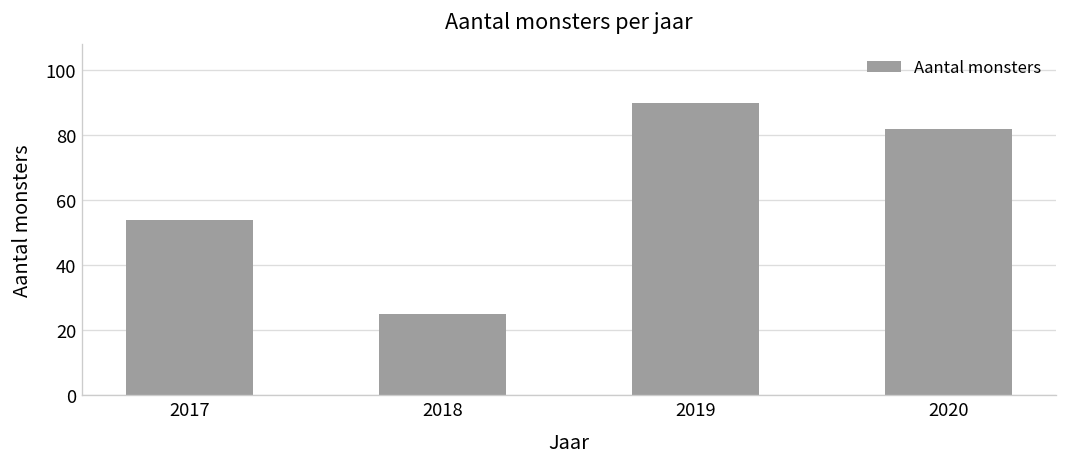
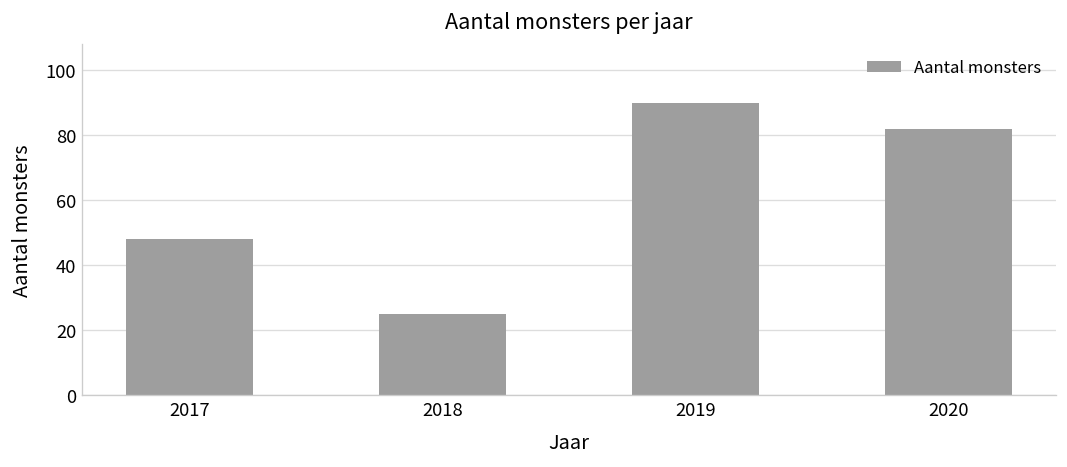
  {
-   "2017": 54,
+   "2017": 48,
    "2018": 25,
    "2019": 90,
    "2020": 82
  }
